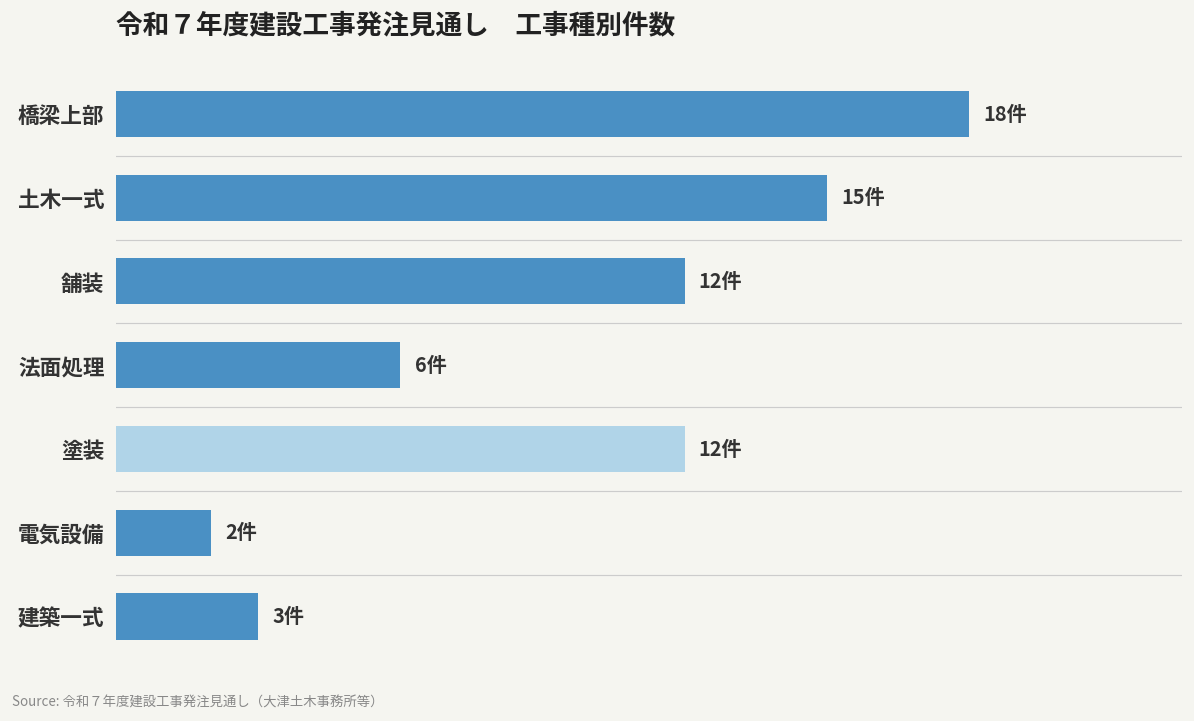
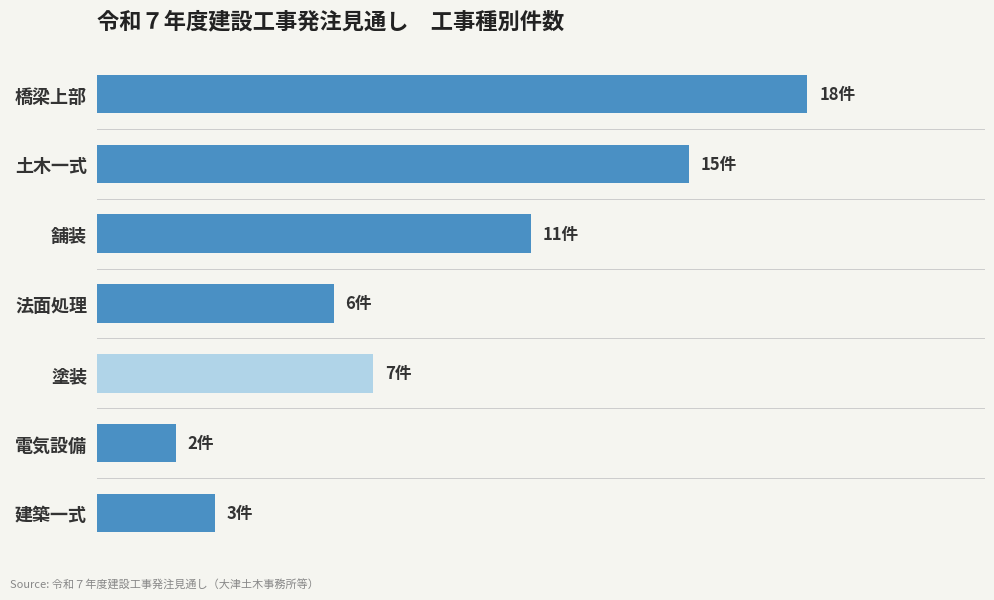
  {
    "橋梁上部": "18件",
    "土木一式": "15件",
-   "舗装": "12件",
+   "舗装": "11件",
    "法面処理": "6件",
-   "塗装": "12件",
+   "塗装": "7件",
    "電気設備": "2件",
    "建築一式": "3件"
  }
